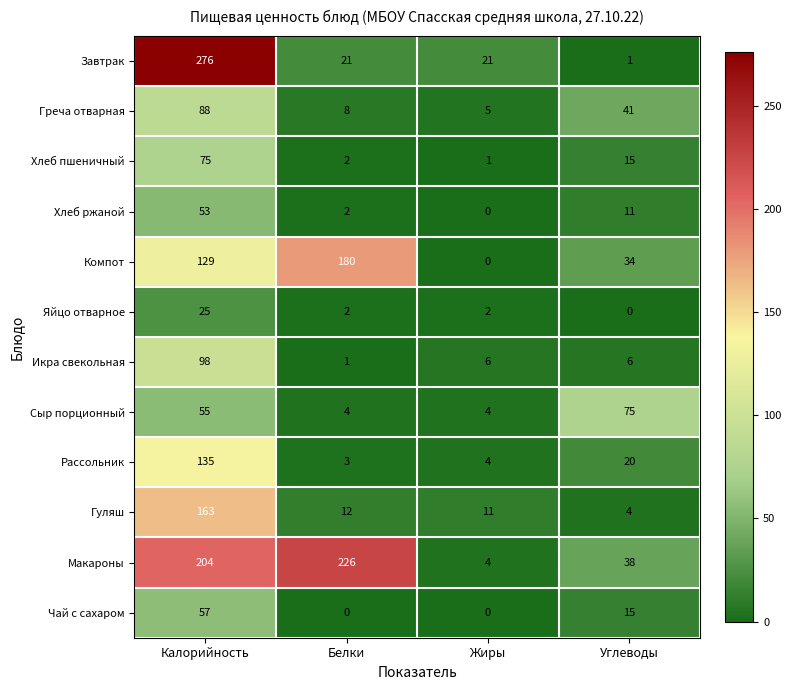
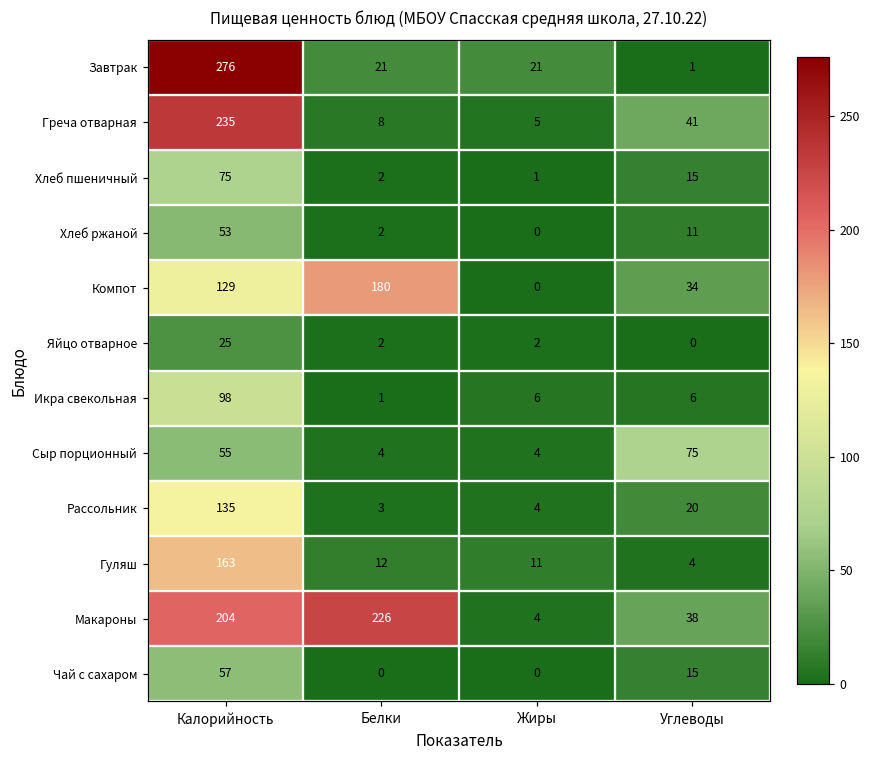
  {
    "Завтрак": {
      "Калорийность": 276,
      "Белки": 21,
      "Жиры": 21,
      "Углеводы": 1
    },
    "Греча отварная": {
-     "Калорийность": 88,
+     "Калорийность": 235,
      "Белки": 8,
      "Жиры": 5,
      "Углеводы": 41
    },
    "Хлеб пшеничный": {
      "Калорийность": 75,
      "Белки": 2,
      "Жиры": 1,
      "Углеводы": 15
    },
    "Хлеб ржаной": {
      "Калорийность": 53,
      "Белки": 2,
      "Жиры": 0,
      "Углеводы": 11
    },
    "Компот": {
      "Калорийность": 129,
      "Белки": 180,
      "Жиры": 0,
      "Углеводы": 34
    },
    "Яйцо отварное": {
      "Калорийность": 25,
      "Белки": 2,
      "Жиры": 2,
      "Углеводы": 0
    },
    "Икра свекольная": {
      "Калорийность": 98,
      "Белки": 1,
      "Жиры": 6,
      "Углеводы": 6
    },
    "Сыр порционный": {
      "Калорийность": 55,
      "Белки": 4,
      "Жиры": 4,
      "Углеводы": 75
    },
    "Рассольник": {
      "Калорийность": 135,
      "Белки": 3,
      "Жиры": 4,
      "Углеводы": 20
    },
    "Гуляш": {
      "Калорийность": 163,
      "Белки": 12,
      "Жиры": 11,
      "Углеводы": 4
    },
    "Макароны": {
      "Калорийность": 204,
      "Белки": 226,
      "Жиры": 4,
      "Углеводы": 38
    },
    "Чай с сахаром": {
      "Калорийность": 57,
      "Белки": 0,
      "Жиры": 0,
      "Углеводы": 15
    }
  }
